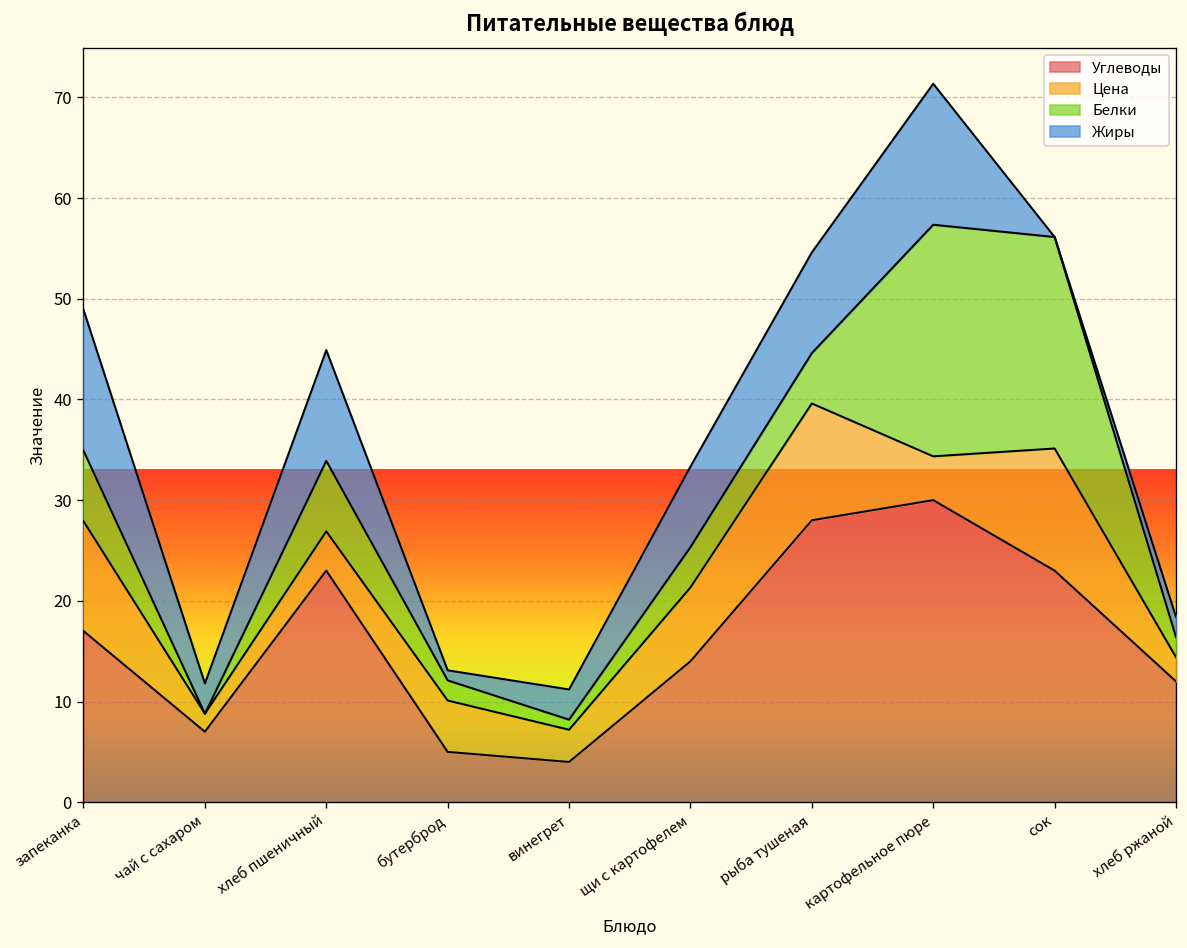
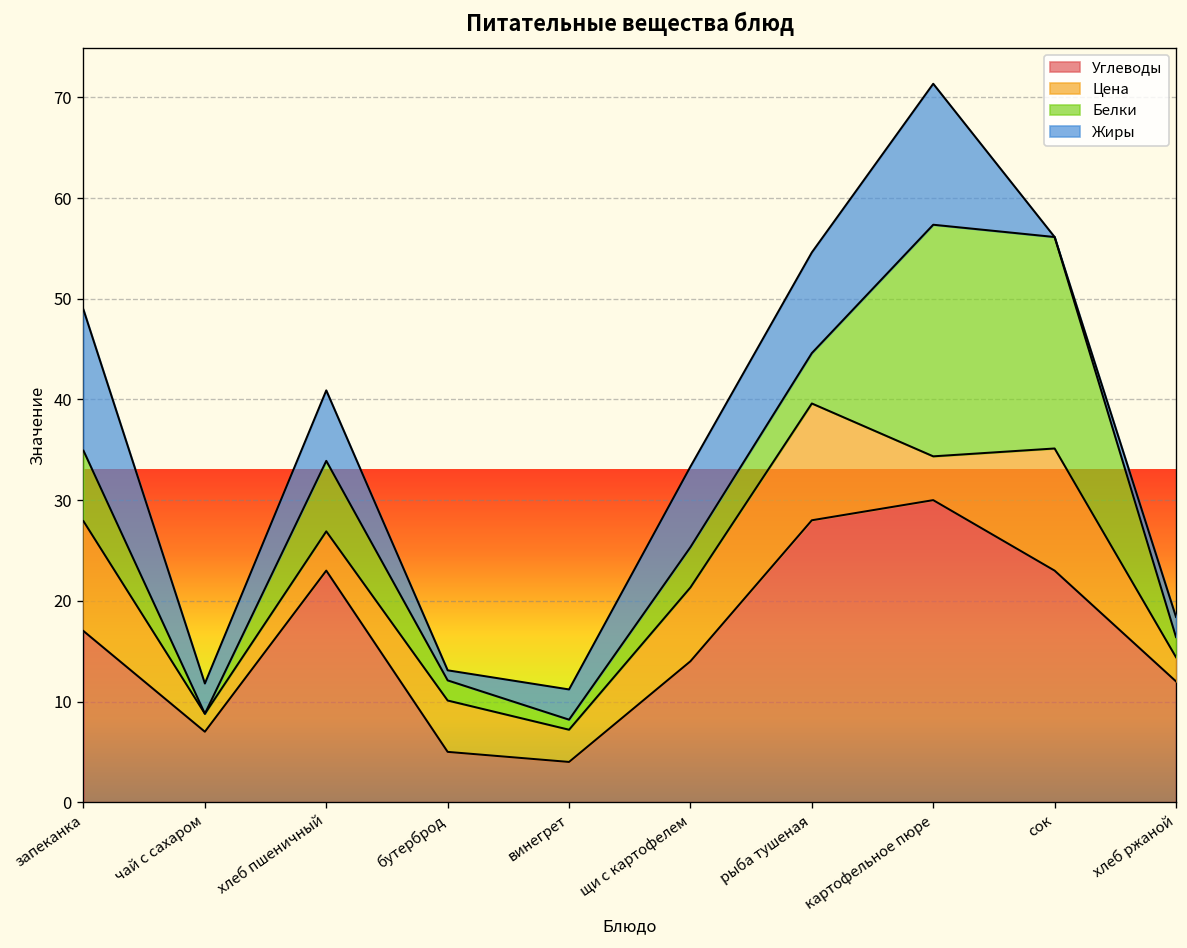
  {
    "Углеводы": {
      "запеканка": 17,
      "чай с сахаром": 7,
      "хлеб пшеничный": 23,
      "бутерброд": 5,
      "винегрет": 4,
      "щи с картофелем": 14,
      "рыба тушеная": 28,
      "картофельное пюре": 30,
      "сок": 23,
      "хлеб ржаной": 12
    },
    "Цена": {
      "запеканка": 11,
      "хлеб пшеничный": 4,
      "бутерброд": 5,
      "винегрет": 3,
      "щи с картофелем": 7,
      "рыба тушеная": 12,
      "картофельное пюре": 4,
      "сок": 12,
      "хлеб ржаной": 2
    },
    "Белки": {
      "запеканка": 7,
      "хлеб пшеничный": 7,
      "бутерброд": 2,
      "винегрет": 1,
      "щи с картофелем": 4,
      "рыба тушеная": 5,
      "картофельное пюре": 23,
      "хлеб ржаной": 2
    },
    "Жиры": {
      "запеканка": 14,
      "чай с сахаром": 3,
-     "хлеб пшеничный": 11,
+     "хлеб пшеничный": 7,
      "бутерброд": 1,
      "винегрет": 3,
      "щи с картофелем": 8,
      "рыба тушеная": 10,
      "картофельное пюре": 14,
      "хлеб ржаной": 2
    }
  }
